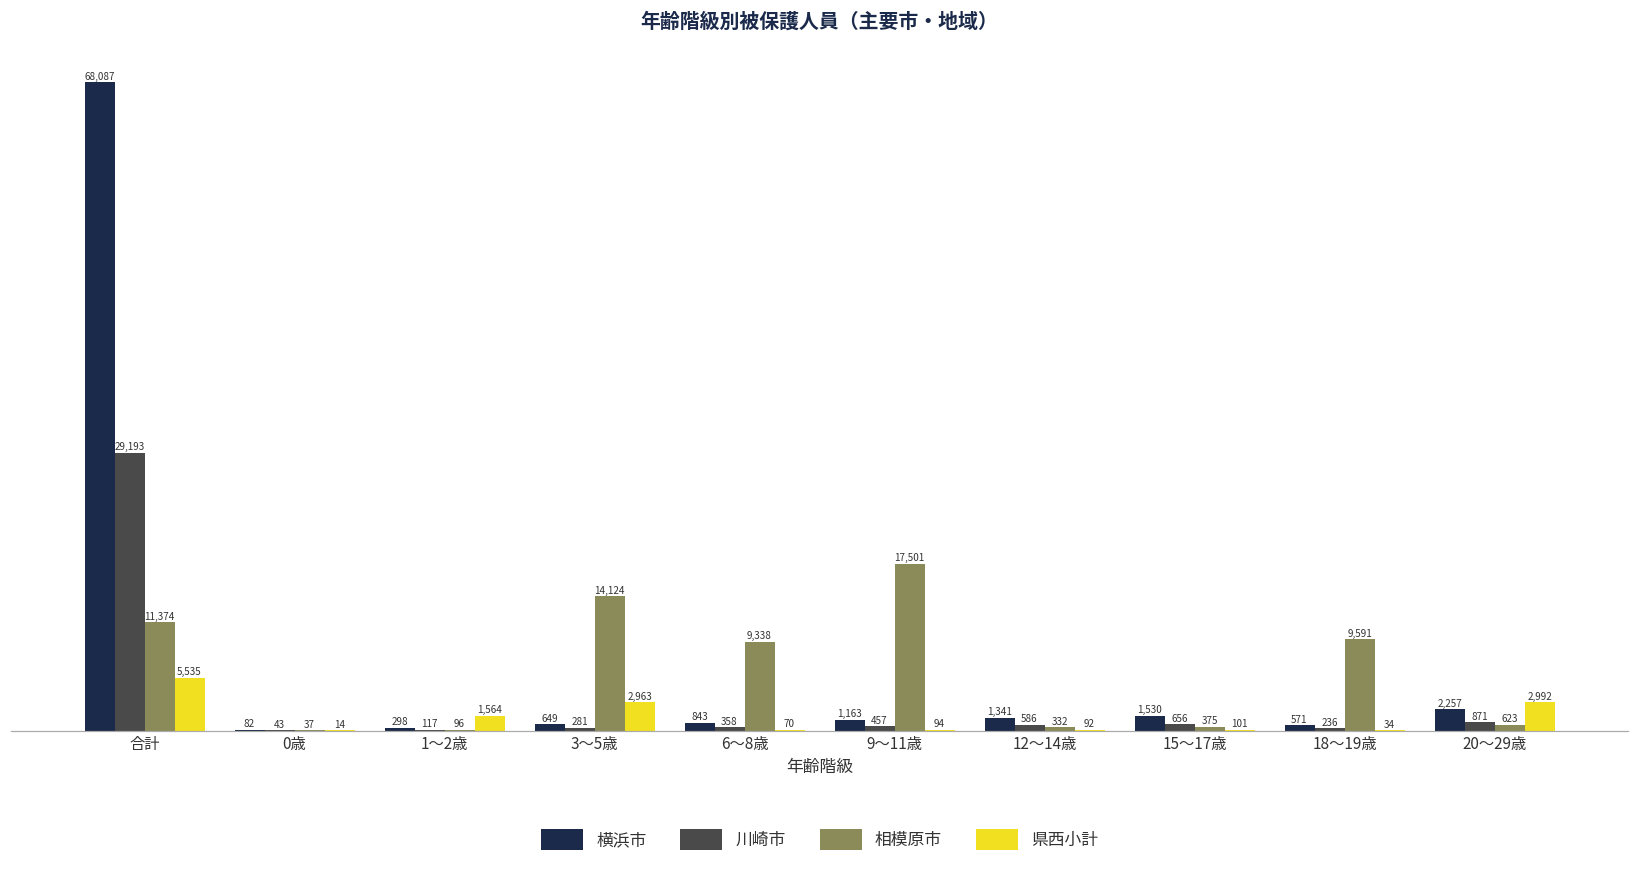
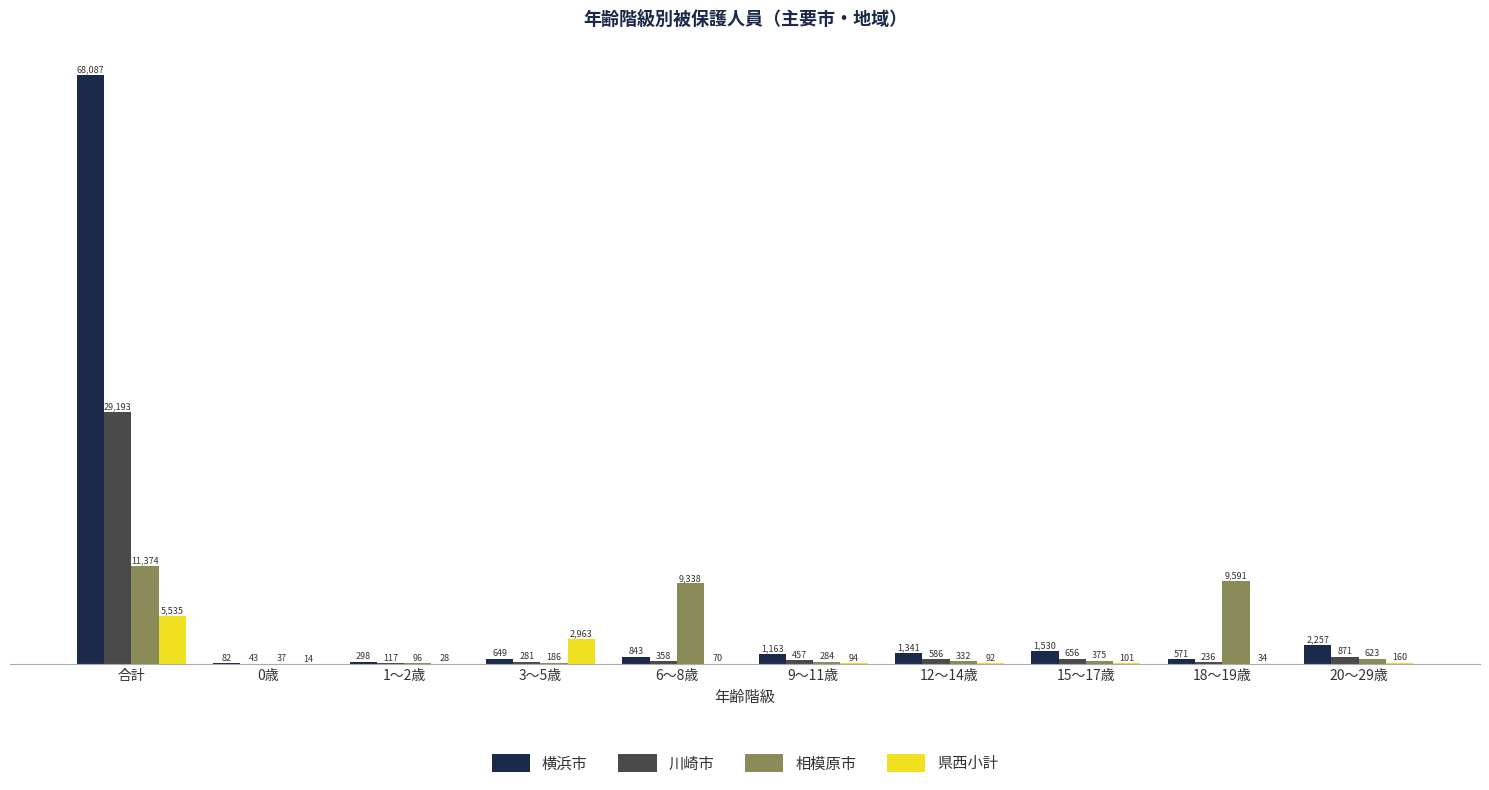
  {
    "相模原市": {
      "合計": "11,374",
      "0歳": "37",
      "1～2歳": "96",
-     "3～5歳": "14,124",
+     "3～5歳": "186",
      "6～8歳": "9,338",
-     "9～11歳": "17,501",
+     "9～11歳": "284",
      "12～14歳": "332",
      "15～17歳": "375",
      "18～19歳": "9,591",
      "20～29歳": "623"
    },
    "県西小計": {
      "合計": "5,535",
      "0歳": "14",
-     "1～2歳": "1,564",
+     "1～2歳": "28",
      "3～5歳": "2,963",
      "6～8歳": "70",
      "9～11歳": "94",
      "12～14歳": "92",
      "15～17歳": "101",
      "18～19歳": "34",
-     "20～29歳": "2,992"
+     "20～29歳": "160"
    }
  }
